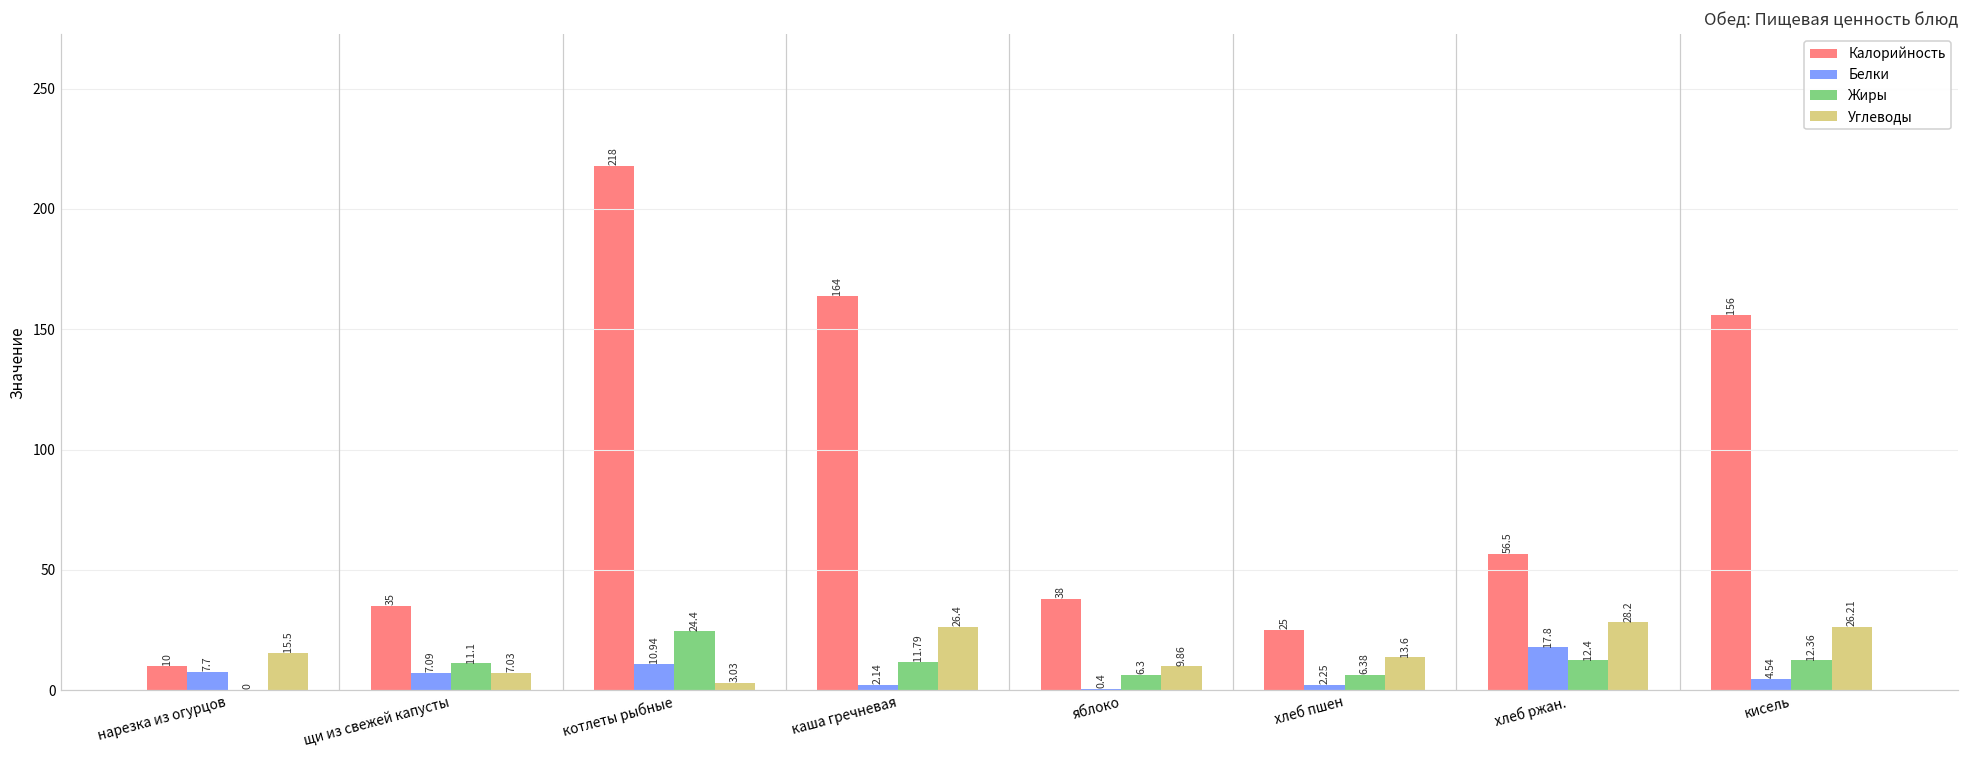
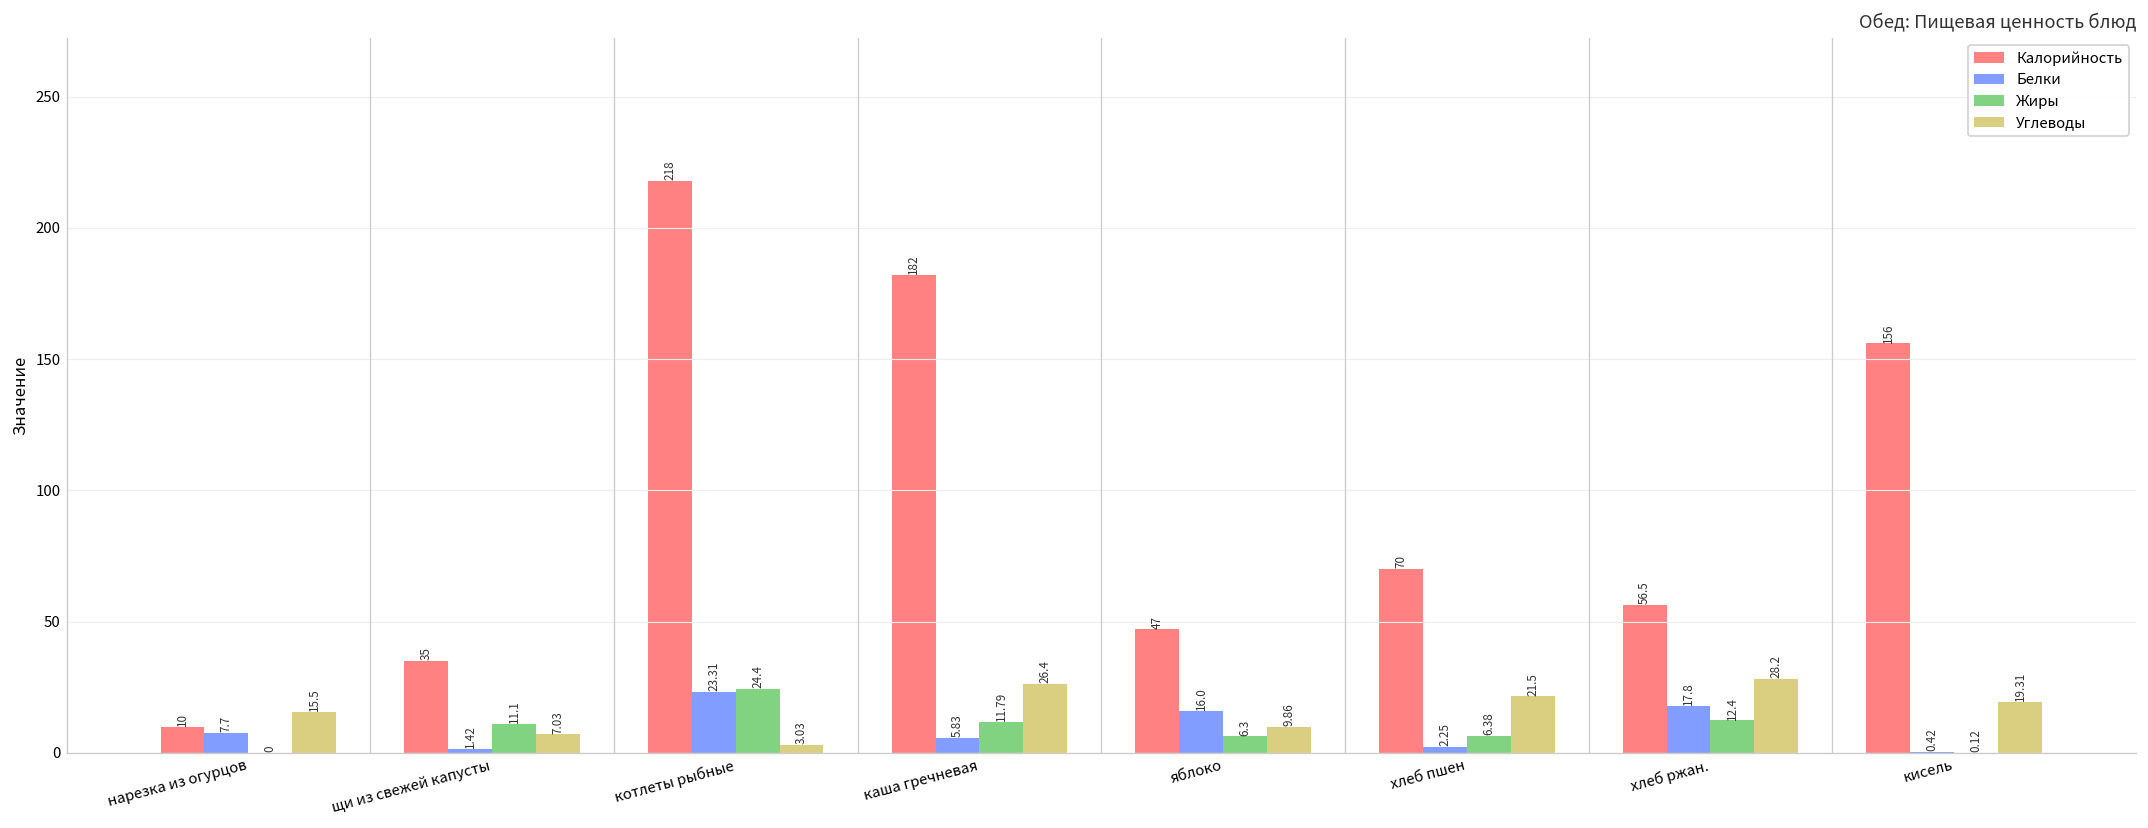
  {
    "Калорийность": {
      "нарезка из огурцов": 10,
      "щи из свежей капусты": 35,
      "котлеты рыбные": 218,
-     "каша гречневая": 164,
-     "яблоко": 38,
-     "хлеб пшен": 25,
+     "каша гречневая": 182,
+     "яблоко": 47,
+     "хлеб пшен": 70,
      "хлеб ржан.": 56.5,
      "кисель": 156
    },
    "Белки": {
      "нарезка из огурцов": 7.7,
-     "щи из свежей капусты": 7.09,
-     "котлеты рыбные": 10.94,
-     "каша гречневая": 2.14,
-     "яблоко": 0.4,
+     "щи из свежей капусты": 1.42,
+     "котлеты рыбные": 23.31,
+     "каша гречневая": 5.83,
+     "яблоко": 16.0,
      "хлеб пшен": 2.25,
      "хлеб ржан.": 17.8,
-     "кисель": 4.54
+     "кисель": 0.42
    },
    "Жиры": {
      "нарезка из огурцов": 0,
      "щи из свежей капусты": 11.1,
      "котлеты рыбные": 24.4,
      "каша гречневая": 11.79,
      "яблоко": 6.3,
      "хлеб пшен": 6.38,
      "хлеб ржан.": 12.4,
-     "кисель": 12.36
+     "кисель": 0.12
    },
    "Углеводы": {
      "нарезка из огурцов": 15.5,
      "щи из свежей капусты": 7.03,
      "котлеты рыбные": 3.03,
      "каша гречневая": 26.4,
      "яблоко": 9.86,
-     "хлеб пшен": 13.6,
+     "хлеб пшен": 21.5,
      "хлеб ржан.": 28.2,
-     "кисель": 26.21
+     "кисель": 19.31
    }
  }
